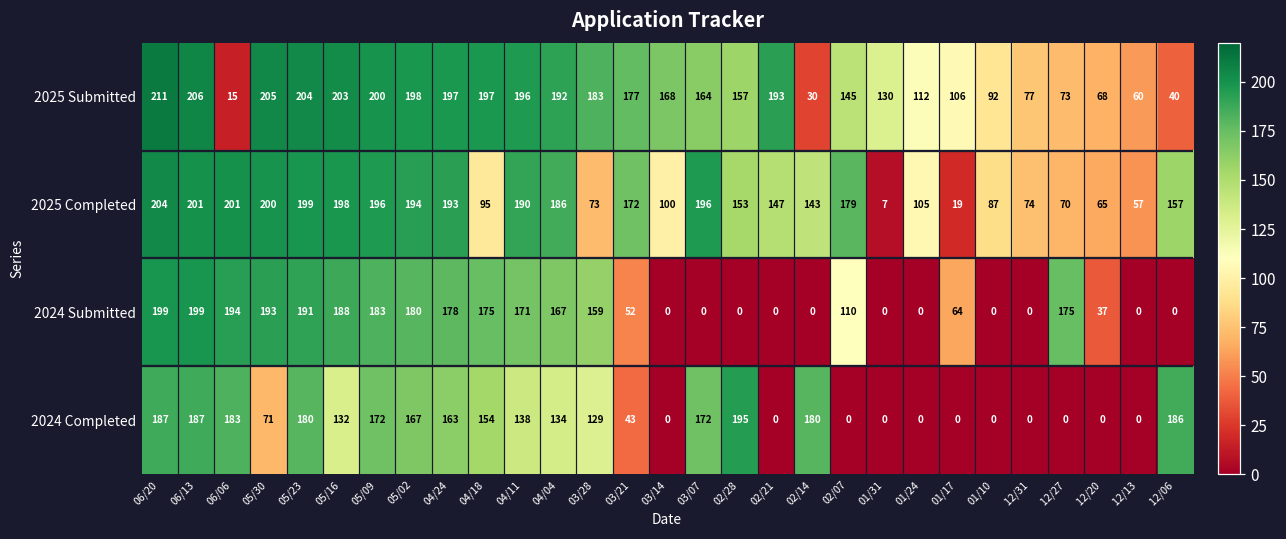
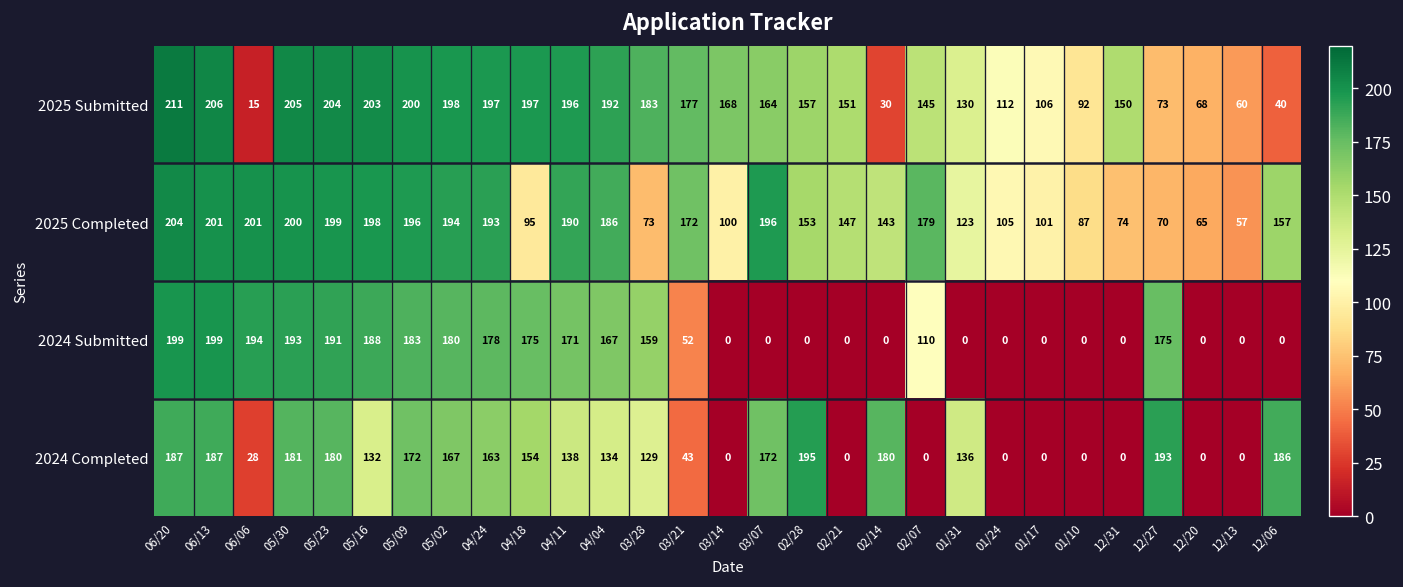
  {
    "2025 Submitted": {
      "06/20": 211,
      "06/13": 206,
      "06/06": 15,
      "05/30": 205,
      "05/23": 204,
      "05/16": 203,
      "05/09": 200,
      "05/02": 198,
      "04/24": 197,
      "04/18": 197,
      "04/11": 196,
      "04/04": 192,
      "03/28": 183,
      "03/21": 177,
      "03/14": 168,
      "03/07": 164,
      "02/28": 157,
-     "02/21": 193,
+     "02/21": 151,
      "02/14": 30,
      "02/07": 145,
      "01/31": 130,
      "01/24": 112,
      "01/17": 106,
      "01/10": 92,
-     "12/31": 77,
+     "12/31": 150,
      "12/27": 73,
      "12/20": 68,
      "12/13": 60,
      "12/06": 40
    },
    "2025 Completed": {
      "06/20": 204,
      "06/13": 201,
      "06/06": 201,
      "05/30": 200,
      "05/23": 199,
      "05/16": 198,
      "05/09": 196,
      "05/02": 194,
      "04/24": 193,
      "04/18": 95,
      "04/11": 190,
      "04/04": 186,
      "03/28": 73,
      "03/21": 172,
      "03/14": 100,
      "03/07": 196,
      "02/28": 153,
      "02/21": 147,
      "02/14": 143,
      "02/07": 179,
-     "01/31": 7,
+     "01/31": 123,
      "01/24": 105,
-     "01/17": 19,
+     "01/17": 101,
      "01/10": 87,
      "12/31": 74,
      "12/27": 70,
      "12/20": 65,
      "12/13": 57,
      "12/06": 157
    },
    "2024 Submitted": {
      "06/20": 199,
      "06/13": 199,
      "06/06": 194,
      "05/30": 193,
      "05/23": 191,
      "05/16": 188,
      "05/09": 183,
      "05/02": 180,
      "04/24": 178,
      "04/18": 175,
      "04/11": 171,
      "04/04": 167,
      "03/28": 159,
      "03/21": 52,
      "03/14": 0,
      "03/07": 0,
      "02/28": 0,
      "02/21": 0,
      "02/14": 0,
      "02/07": 110,
      "01/31": 0,
      "01/24": 0,
-     "01/17": 64,
+     "01/17": 0,
      "01/10": 0,
      "12/31": 0,
      "12/27": 175,
-     "12/20": 37,
+     "12/20": 0,
      "12/13": 0,
      "12/06": 0
    },
    "2024 Completed": {
      "06/20": 187,
      "06/13": 187,
-     "06/06": 183,
-     "05/30": 71,
+     "06/06": 28,
+     "05/30": 181,
      "05/23": 180,
      "05/16": 132,
      "05/09": 172,
      "05/02": 167,
      "04/24": 163,
      "04/18": 154,
      "04/11": 138,
      "04/04": 134,
      "03/28": 129,
      "03/21": 43,
      "03/14": 0,
      "03/07": 172,
      "02/28": 195,
      "02/21": 0,
      "02/14": 180,
      "02/07": 0,
-     "01/31": 0,
+     "01/31": 136,
      "01/24": 0,
      "01/17": 0,
      "01/10": 0,
      "12/31": 0,
-     "12/27": 0,
+     "12/27": 193,
      "12/20": 0,
      "12/13": 0,
      "12/06": 186
    }
  }
